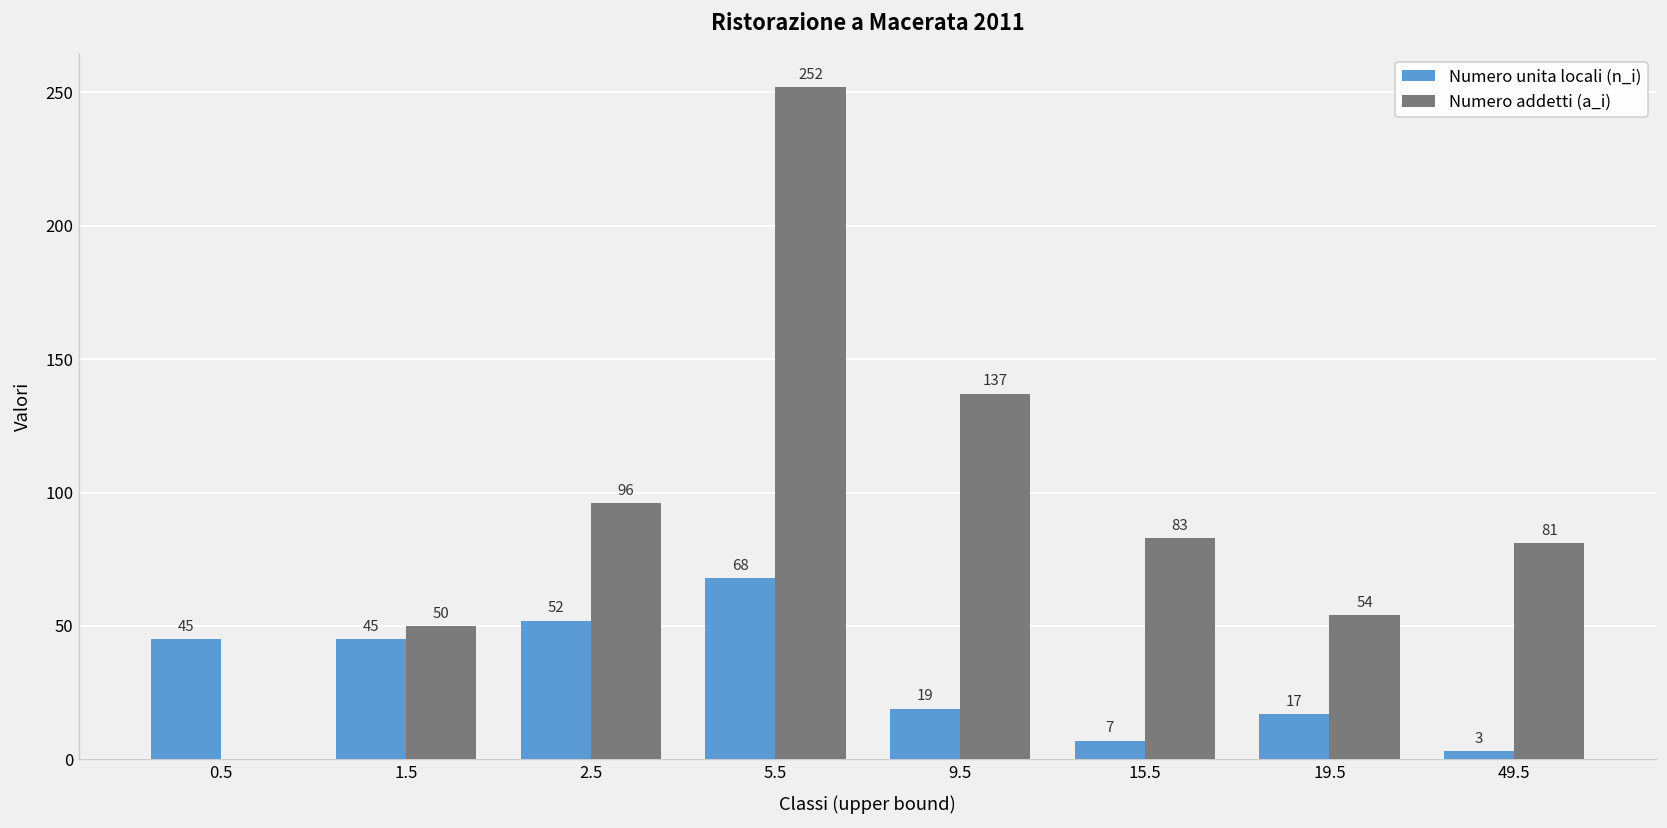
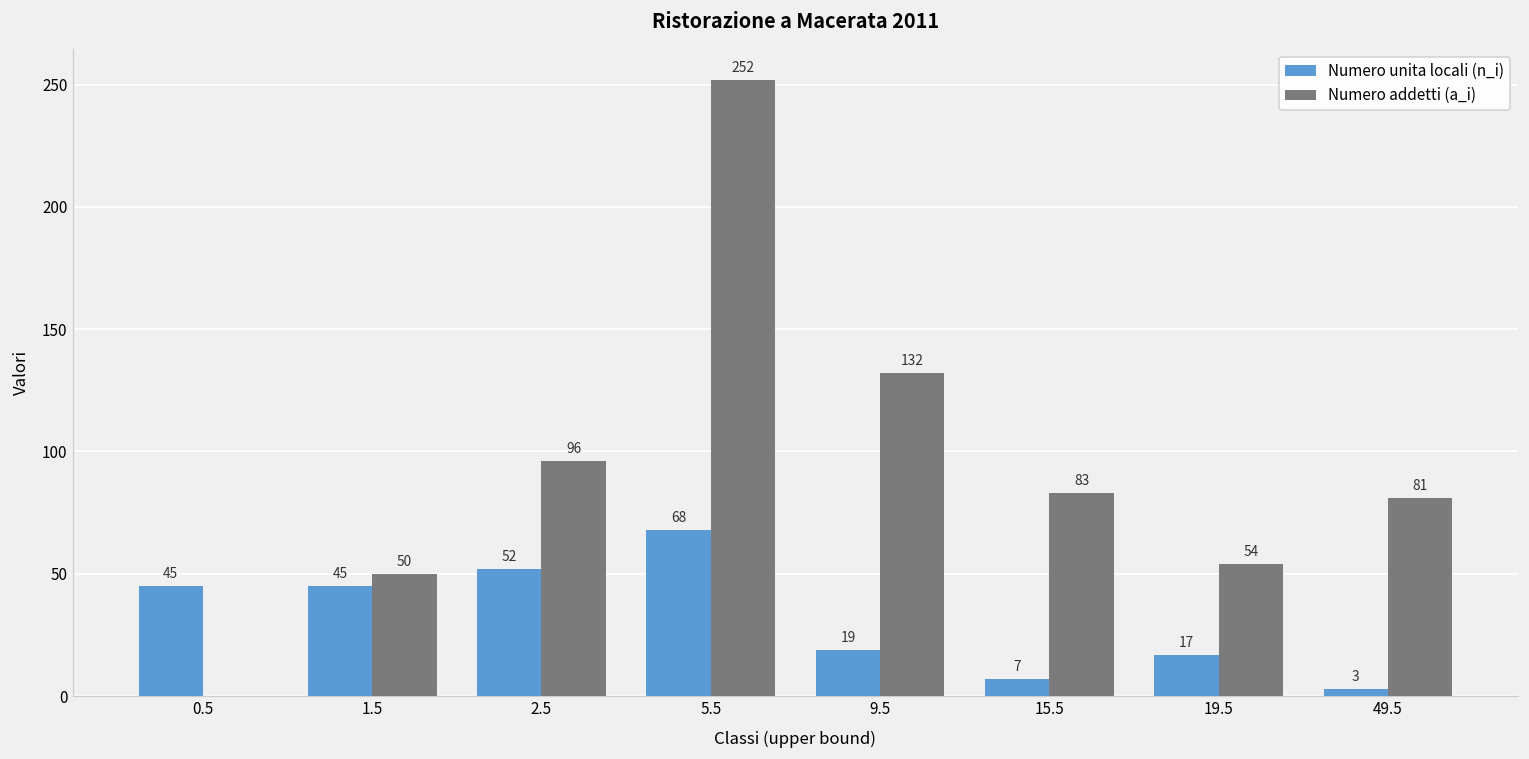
  {
    "Numero unita locali (n_i)": {
      "0.5": 45,
      "1.5": 45,
      "2.5": 52,
      "5.5": 68,
      "9.5": 19,
      "15.5": 7,
      "19.5": 17,
      "49.5": 3
    },
    "Numero addetti (a_i)": {
      "1.5": 50,
      "2.5": 96,
      "5.5": 252,
-     "9.5": 137,
+     "9.5": 132,
      "15.5": 83,
      "19.5": 54,
      "49.5": 81
    }
  }
